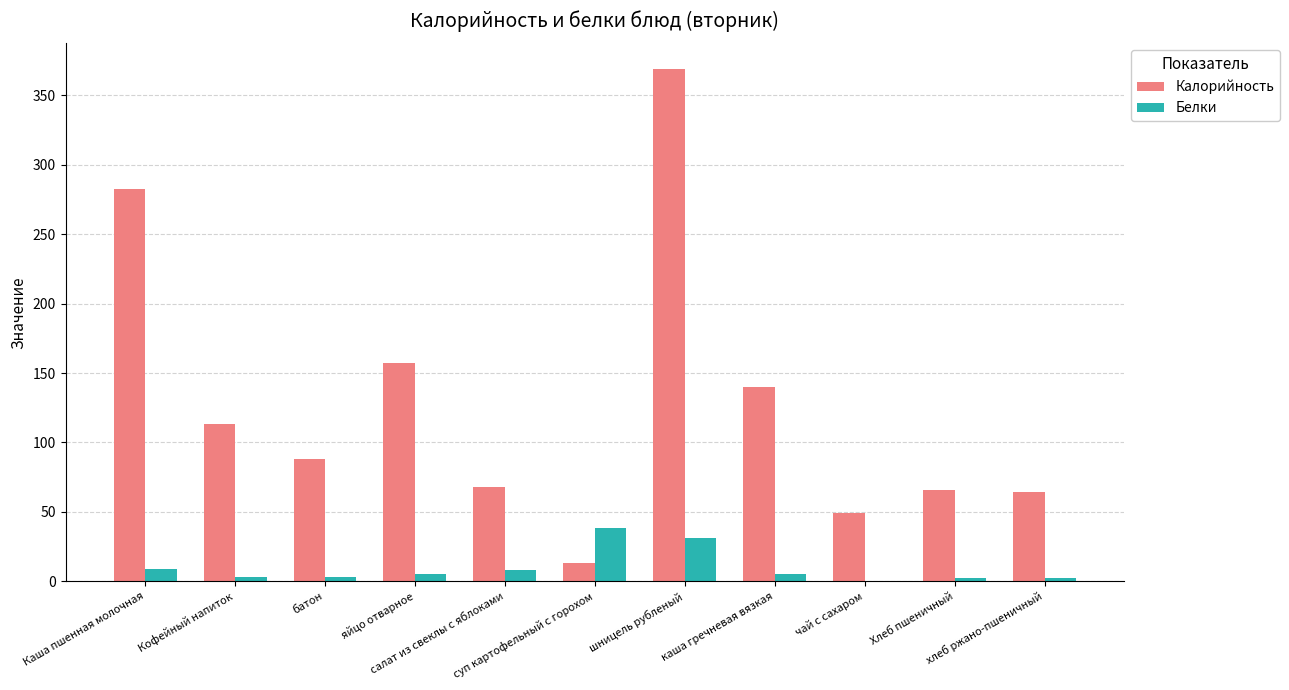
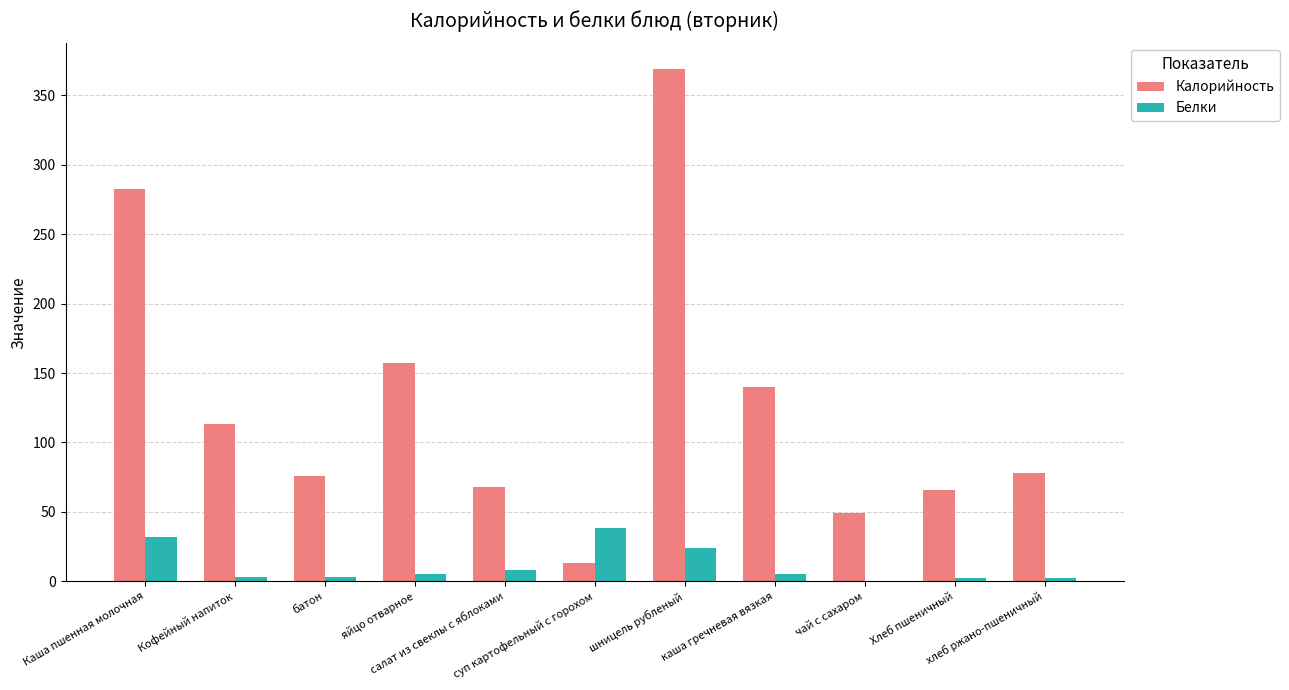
  {
    "Калорийность": {
      "Каша пшенная молочная": 283,
      "Кофейный напиток": 113,
-     "батон": 88,
+     "батон": 76,
      "яйцо отварное": 157,
      "салат из свеклы с яблоками": 68,
      "суп картофельный с горохом": 13,
      "шницель рубленый": 369,
      "каша гречневая вязкая": 140,
      "чай с сахаром": 49,
      "Хлеб пшеничный": 66,
-     "хлеб ржано-пшеничный": 64
+     "хлеб ржано-пшеничный": 78
    },
    "Белки": {
-     "Каша пшенная молочная": 9,
+     "Каша пшенная молочная": 32,
      "Кофейный напиток": 3,
      "батон": 3,
      "яйцо отварное": 5,
      "салат из свеклы с яблоками": 8,
      "суп картофельный с горохом": 38,
-     "шницель рубленый": 31,
+     "шницель рубленый": 24,
      "каша гречневая вязкая": 5,
      "чай с сахаром": 0,
      "Хлеб пшеничный": 2,
      "хлеб ржано-пшеничный": 2
    }
  }
